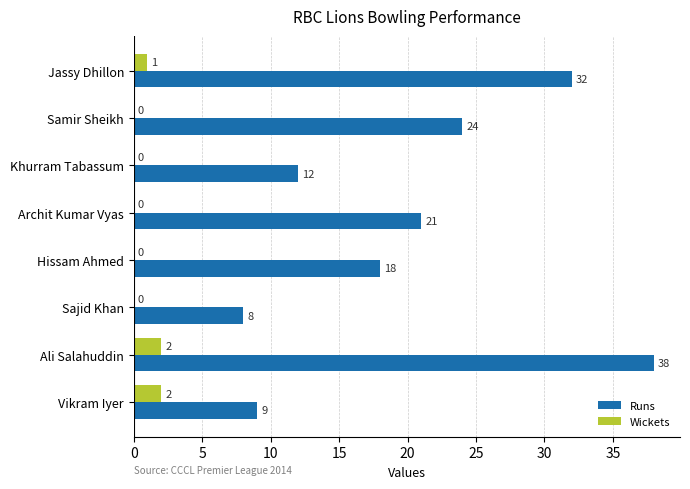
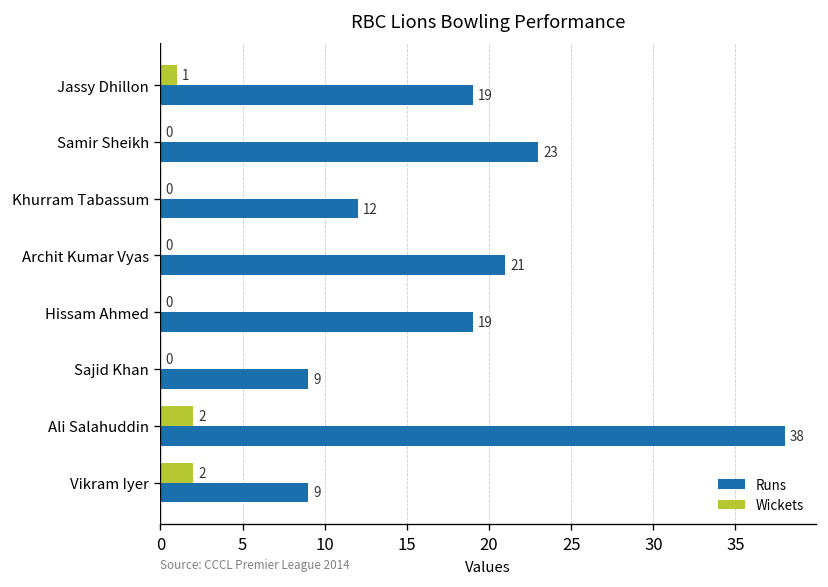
  {
    "Runs": {
-     "Jassy Dhillon": 32,
-     "Samir Sheikh": 24,
+     "Jassy Dhillon": 19,
+     "Samir Sheikh": 23,
      "Khurram Tabassum": 12,
      "Archit Kumar Vyas": 21,
-     "Hissam Ahmed": 18,
-     "Sajid Khan": 8,
+     "Hissam Ahmed": 19,
+     "Sajid Khan": 9,
      "Ali Salahuddin": 38,
      "Vikram Iyer": 9
    },
    "Wickets": {
      "Jassy Dhillon": 1,
      "Samir Sheikh": 0,
      "Khurram Tabassum": 0,
      "Archit Kumar Vyas": 0,
      "Hissam Ahmed": 0,
      "Sajid Khan": 0,
      "Ali Salahuddin": 2,
      "Vikram Iyer": 2
    }
  }
